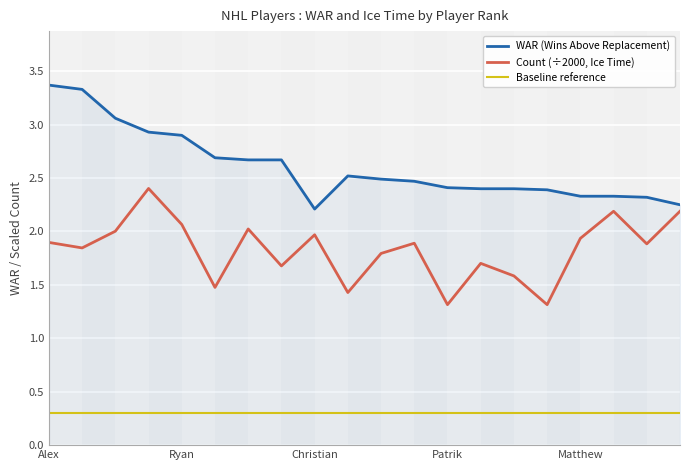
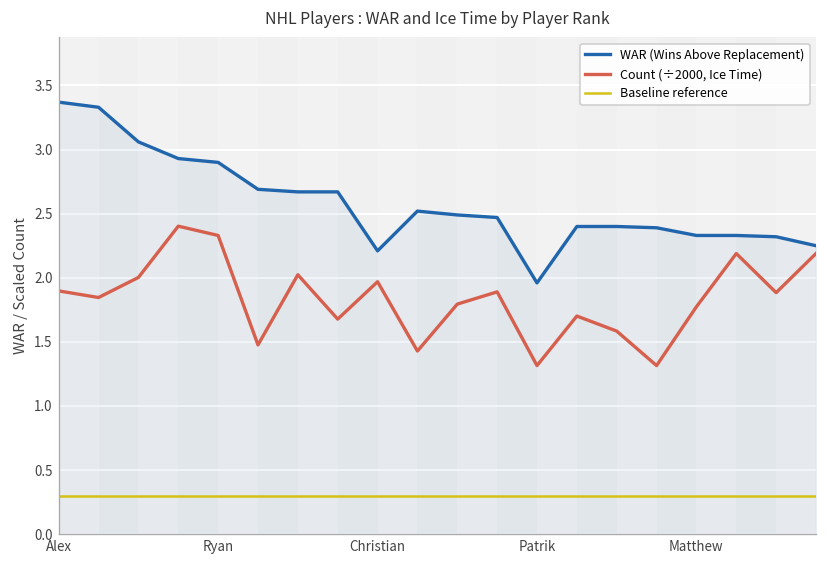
  {
    "WAR (Wins Above Replacement)": {
      "Alex": 3.37,
      "Ryan": 2.90,
      "Christian": 2.21,
-     "Patrik": 2.41,
+     "Patrik": 1.96,
      "Matthew": 2.33
    },
    "Count (÷2000, Ice Time)": {
      "Alex": 1.90,
-     "Ryan": 2.07,
+     "Ryan": 2.33,
      "Christian": 1.97,
      "Patrik": 1.32,
-     "Matthew": 1.94
+     "Matthew": 1.77
    },
    "Baseline reference": {
      "Alex": 0.30,
      "Ryan": 0.30,
      "Christian": 0.30,
      "Patrik": 0.30,
      "Matthew": 0.30
    }
  }
